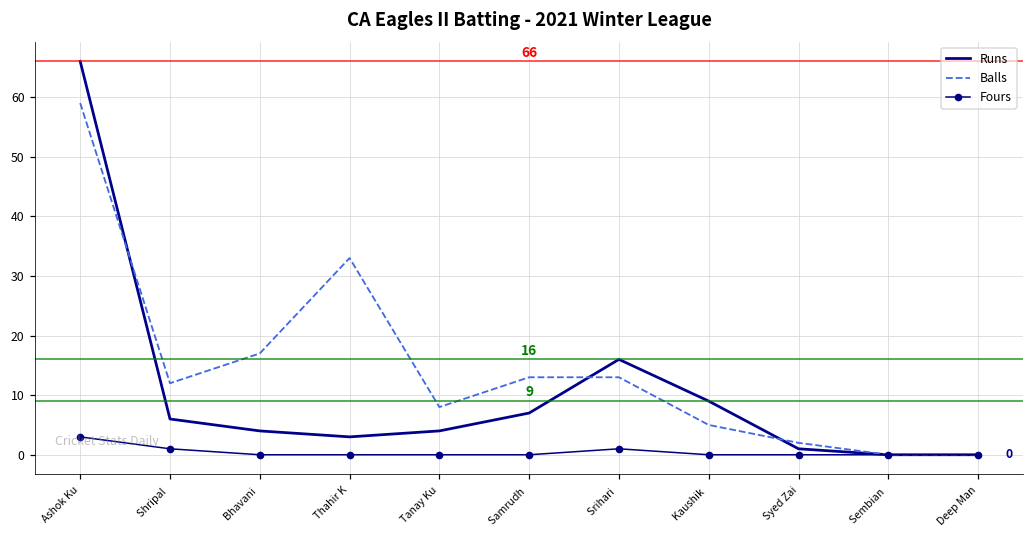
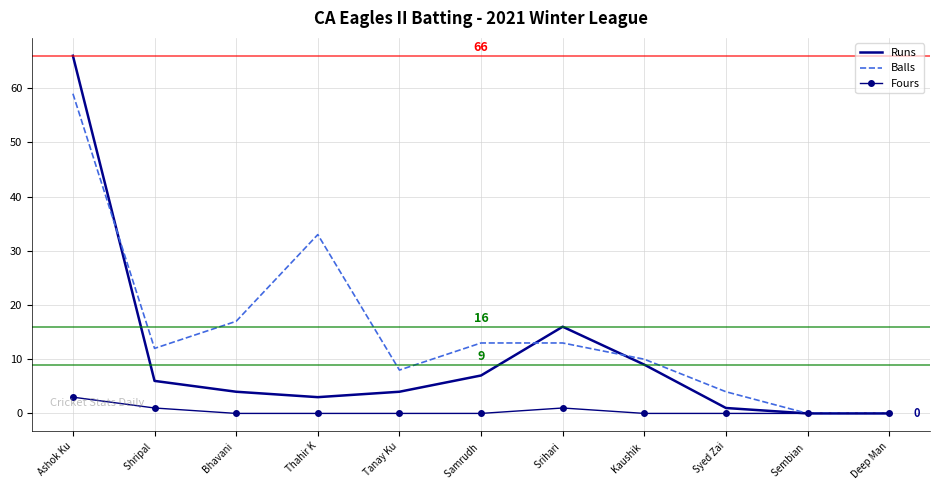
  {
    "Balls": {
      "Ashok Ku": 59,
      "Shripal": 12,
      "Bhavani": 17,
      "Thahir K": 33,
      "Tanay Ku": 8,
      "Srihari": 13,
-     "Kaushik": 5,
-     "Syed Zai": 2
+     "Kaushik": 10,
+     "Syed Zai": 4
    }
  }
